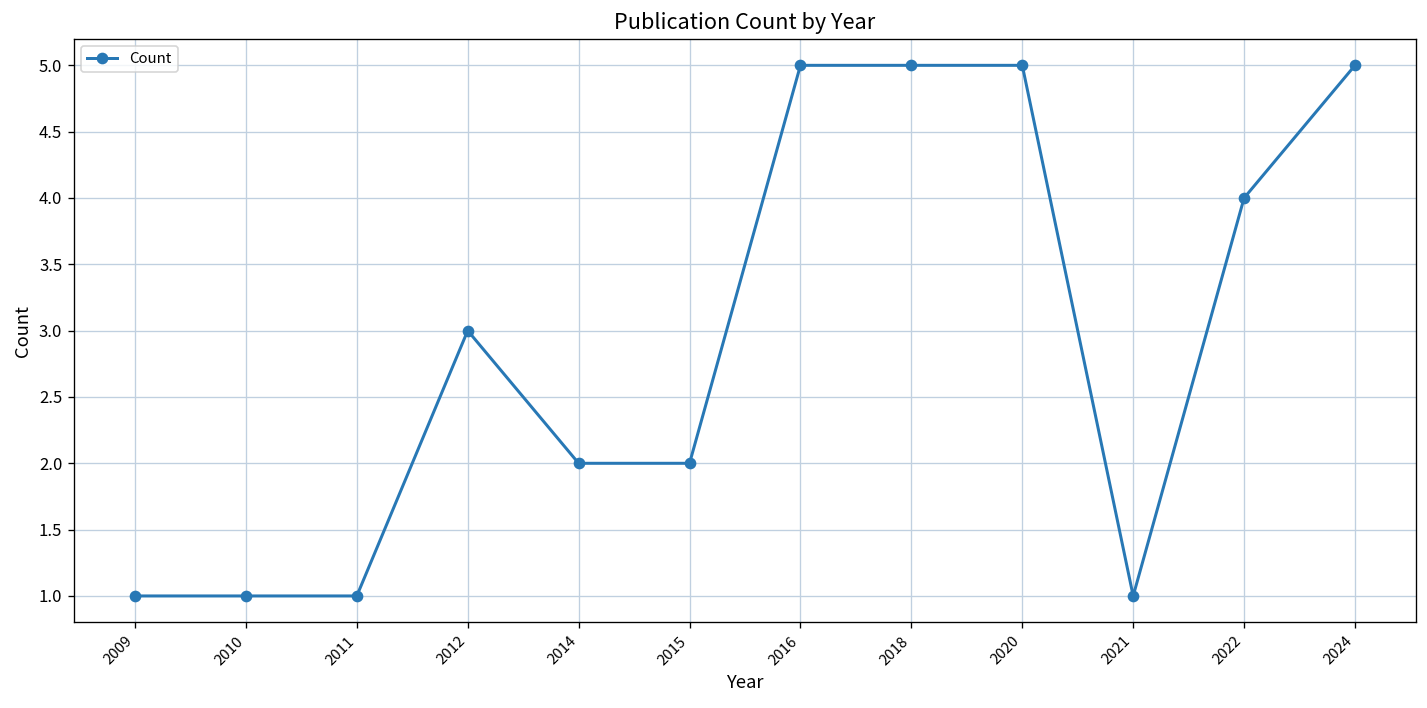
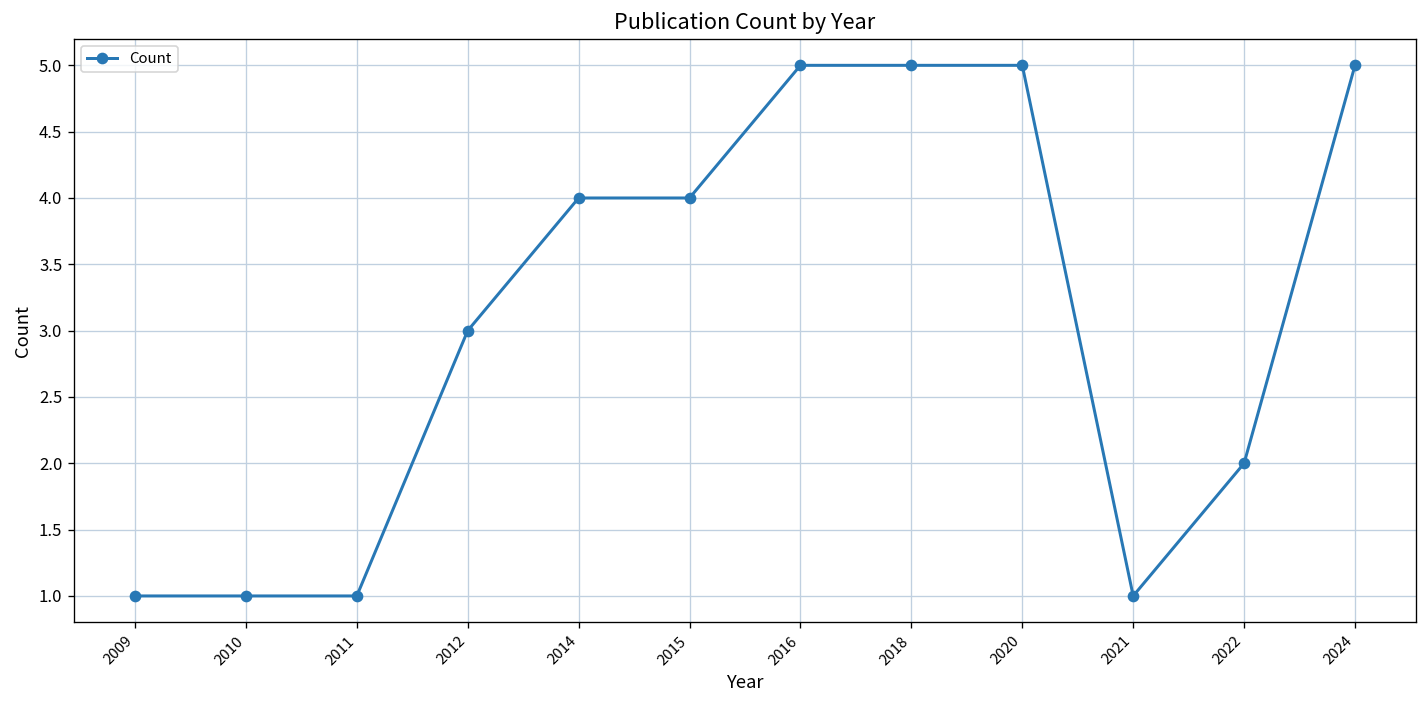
  {
    "2009": 1,
    "2010": 1,
    "2011": 1,
    "2012": 3,
-   "2014": 2,
-   "2015": 2,
+   "2014": 4,
+   "2015": 4,
    "2016": 5,
    "2018": 5,
    "2020": 5,
    "2021": 1,
-   "2022": 4,
+   "2022": 2,
    "2024": 5
  }
